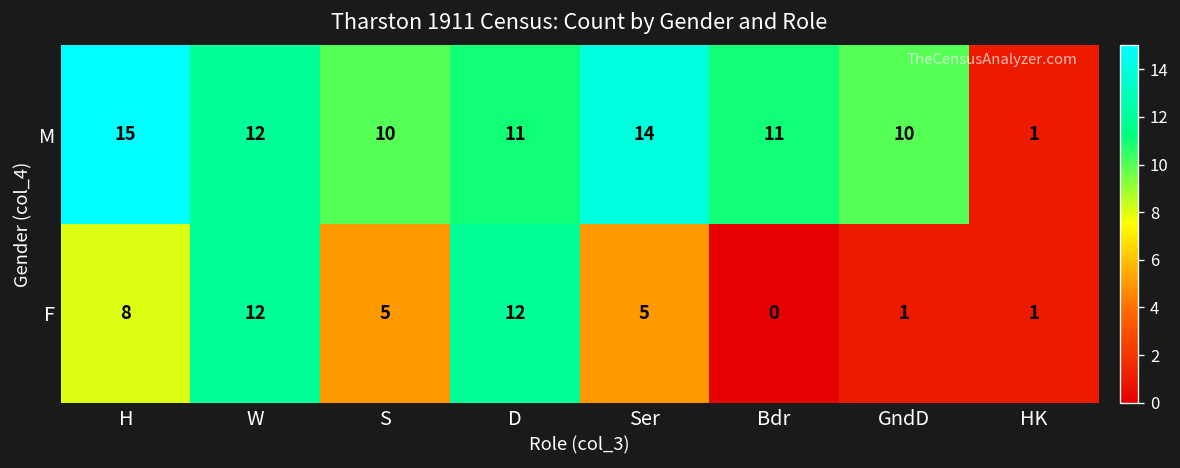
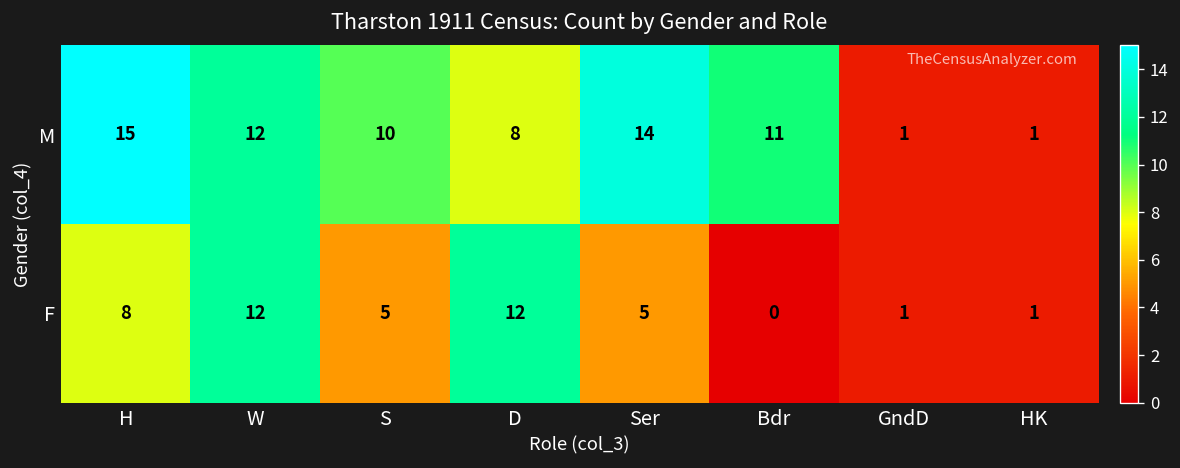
  {
    "M": {
      "H": 15,
      "W": 12,
      "S": 10,
-     "D": 11,
+     "D": 8,
      "Ser": 14,
      "Bdr": 11,
-     "GndD": 10
+     "GndD": 1
    },
    "F": {
      "H": 8,
      "W": 12,
      "S": 5,
      "D": 12,
      "Ser": 5,
      "Bdr": 0,
      "GndD": 1,
      "HK": 1
    }
  }
